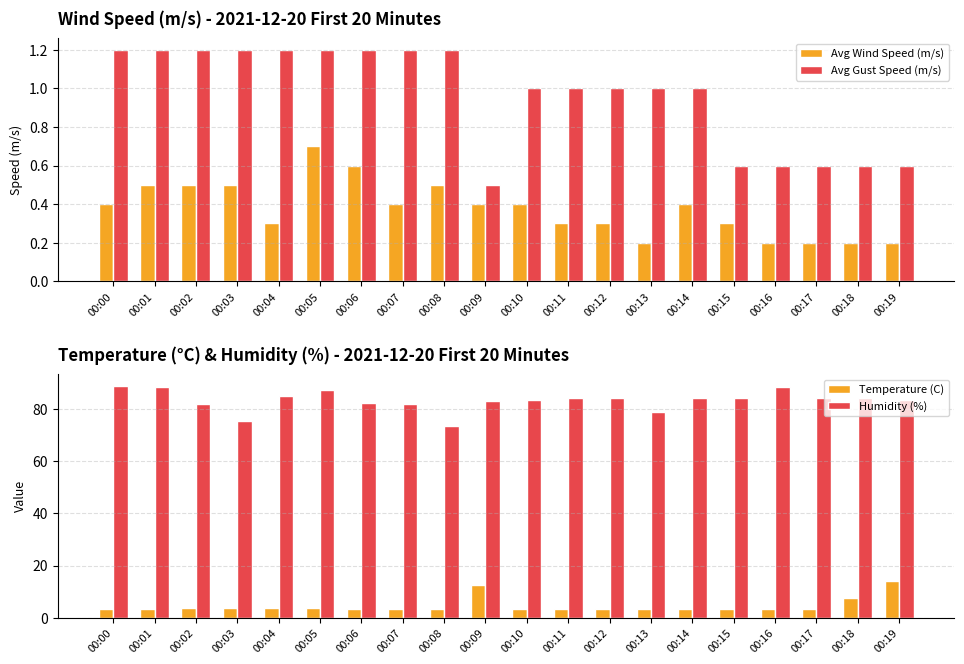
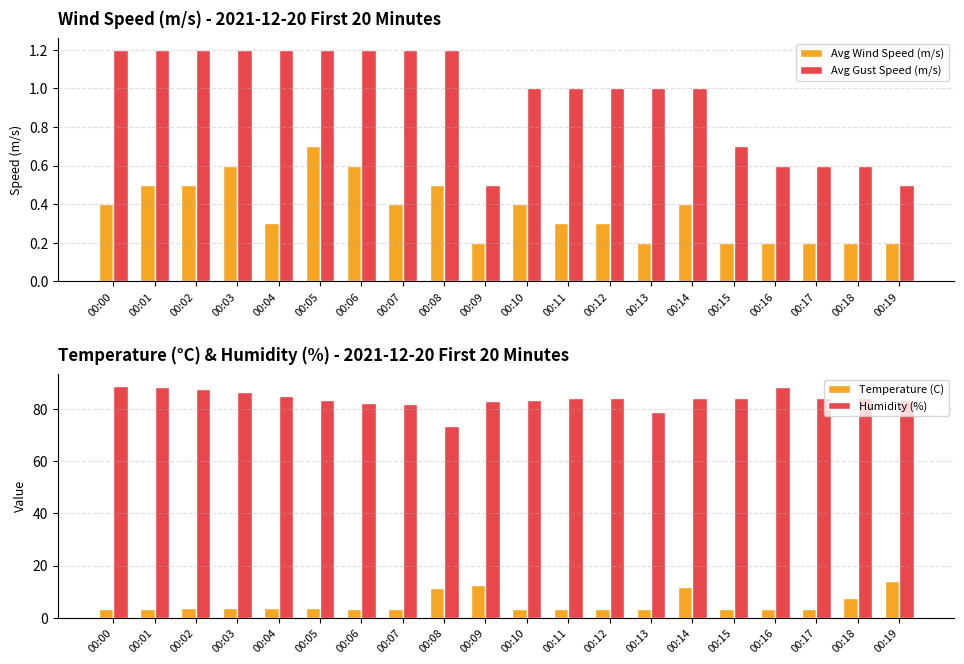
  {
    "Wind Speed (m/s) - 2021-12-20 First 20 Minutes": {
      "Avg Wind Speed (m/s)": {
        "00:00": 0.4,
        "00:01": 0.5,
        "00:02": 0.5,
-       "00:03": 0.5,
+       "00:03": 0.6,
        "00:04": 0.3,
        "00:05": 0.7,
        "00:06": 0.6,
        "00:07": 0.4,
        "00:08": 0.5,
-       "00:09": 0.4,
+       "00:09": 0.2,
        "00:10": 0.4,
        "00:11": 0.3,
        "00:12": 0.3,
        "00:13": 0.2,
        "00:14": 0.4,
-       "00:15": 0.3,
+       "00:15": 0.2,
        "00:16": 0.2,
        "00:17": 0.2,
        "00:18": 0.2,
        "00:19": 0.2
      },
      "Avg Gust Speed (m/s)": {
        "00:00": 1.2,
        "00:01": 1.2,
        "00:02": 1.2,
        "00:03": 1.2,
        "00:04": 1.2,
        "00:05": 1.2,
        "00:06": 1.2,
        "00:07": 1.2,
        "00:08": 1.2,
        "00:09": 0.5,
        "00:10": 1.0,
        "00:11": 1.0,
        "00:12": 1.0,
        "00:13": 1.0,
        "00:14": 1.0,
-       "00:15": 0.6,
+       "00:15": 0.7,
        "00:16": 0.6,
        "00:17": 0.6,
        "00:18": 0.6,
-       "00:19": 0.6
+       "00:19": 0.5
      }
    },
    "Temperature (°C) & Humidity (%) - 2021-12-20 First 20 Minutes": {
      "Temperature (C)": {
        "00:00": 3,
        "00:01": 3,
        "00:02": 4,
        "00:03": 4,
        "00:04": 4,
        "00:05": 4,
        "00:06": 3,
        "00:07": 3,
-       "00:08": 3,
+       "00:08": 12,
        "00:09": 13,
        "00:10": 3,
        "00:11": 3,
        "00:12": 3,
        "00:13": 3,
-       "00:14": 3,
+       "00:14": 12,
        "00:15": 3,
        "00:16": 3,
        "00:17": 3,
        "00:18": 7,
        "00:19": 14
      },
      "Humidity (%)": {
        "00:00": 89,
        "00:01": 89,
-       "00:02": 82,
-       "00:03": 76,
+       "00:02": 88,
+       "00:03": 87,
        "00:04": 85,
-       "00:05": 88,
+       "00:05": 84,
        "00:06": 83,
        "00:07": 82,
        "00:08": 74,
        "00:09": 83,
        "00:10": 84,
        "00:11": 84,
        "00:12": 84,
        "00:13": 79,
        "00:14": 84,
        "00:15": 84,
        "00:16": 89,
        "00:17": 84
      }
    }
  }
